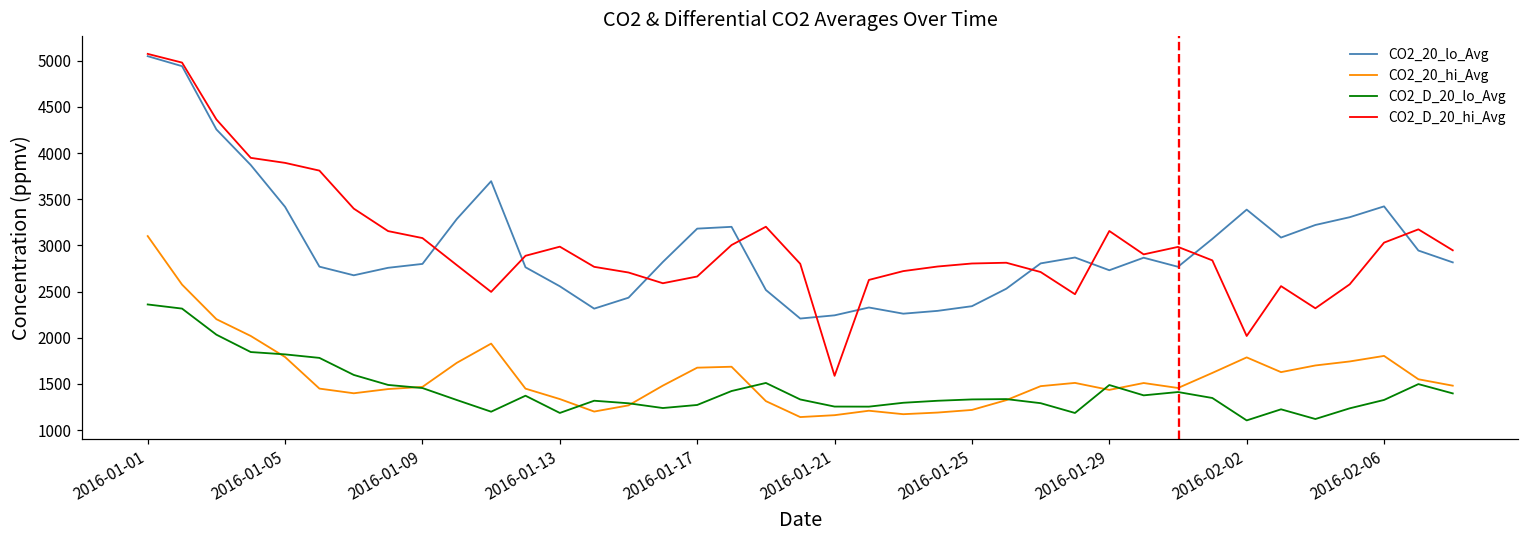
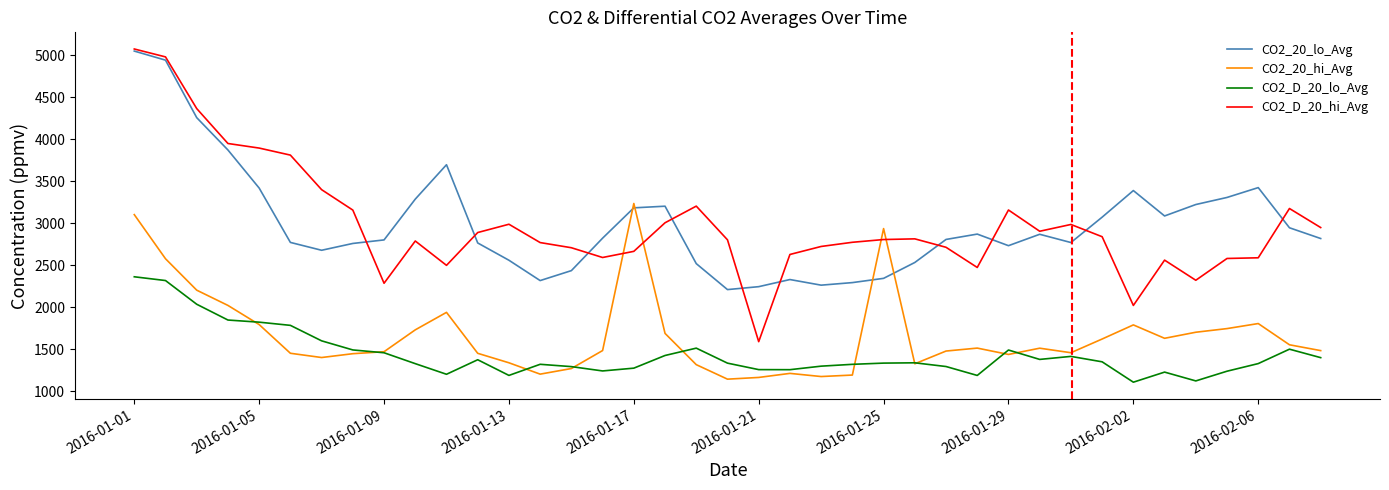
  {
    "CO2_20_lo_Avg": {
      "2016-01-05": 3400,
      "2016-01-09": 2800,
      "2016-01-13": 2600,
      "2016-01-17": 3200,
      "2016-01-21": 2200,
      "2016-01-25": 2300,
      "2016-01-29": 2700,
      "2016-02-02": 3400,
      "2016-02-06": 3400
    },
    "CO2_20_hi_Avg": {
      "2016-01-01": 3100,
      "2016-01-13": 1300,
-     "2016-01-17": 1700,
+     "2016-01-17": 3200,
      "2016-01-21": 1200,
-     "2016-01-25": 1200,
+     "2016-01-25": 2900,
      "2016-01-29": 1400,
      "2016-02-02": 1800,
      "2016-02-06": 1800
    },
    "CO2_D_20_lo_Avg": {
      "2016-01-01": 2400,
      "2016-01-13": 1200,
      "2016-01-17": 1300,
      "2016-01-21": 1300,
      "2016-01-25": 1300,
      "2016-01-29": 1500,
      "2016-02-02": 1100,
      "2016-02-06": 1300
    },
    "CO2_D_20_hi_Avg": {
      "2016-01-05": 3900,
-     "2016-01-09": 3100,
+     "2016-01-09": 2300,
      "2016-01-13": 3000,
      "2016-01-17": 2700,
      "2016-01-21": 1600,
      "2016-01-25": 2800,
      "2016-01-29": 3200,
      "2016-02-02": 2000,
-     "2016-02-06": 3000
+     "2016-02-06": 2600
    }
  }
